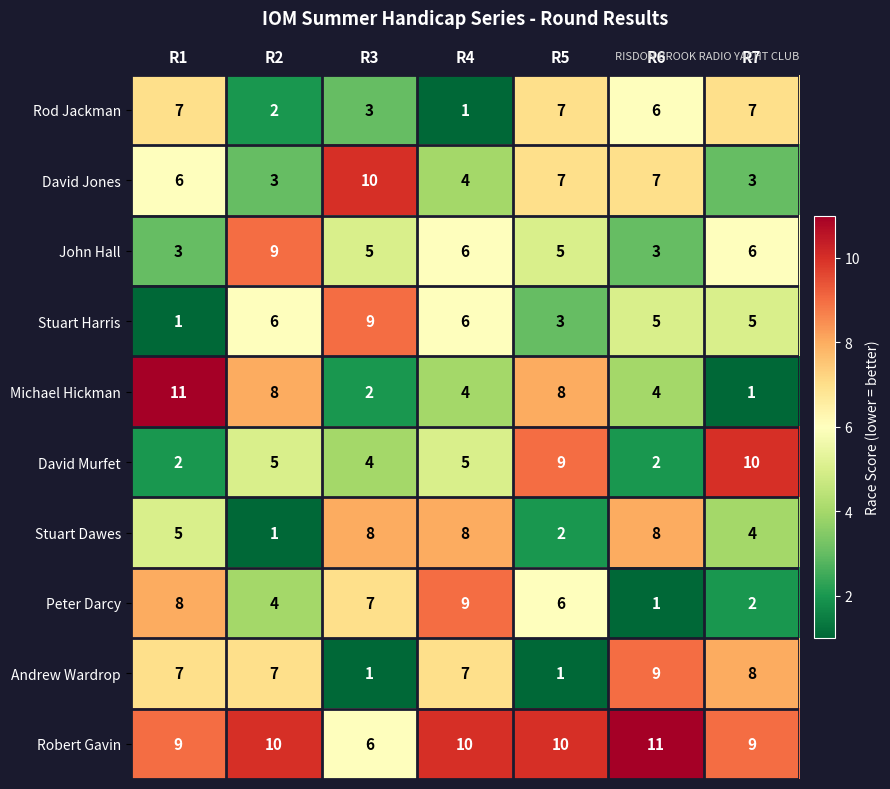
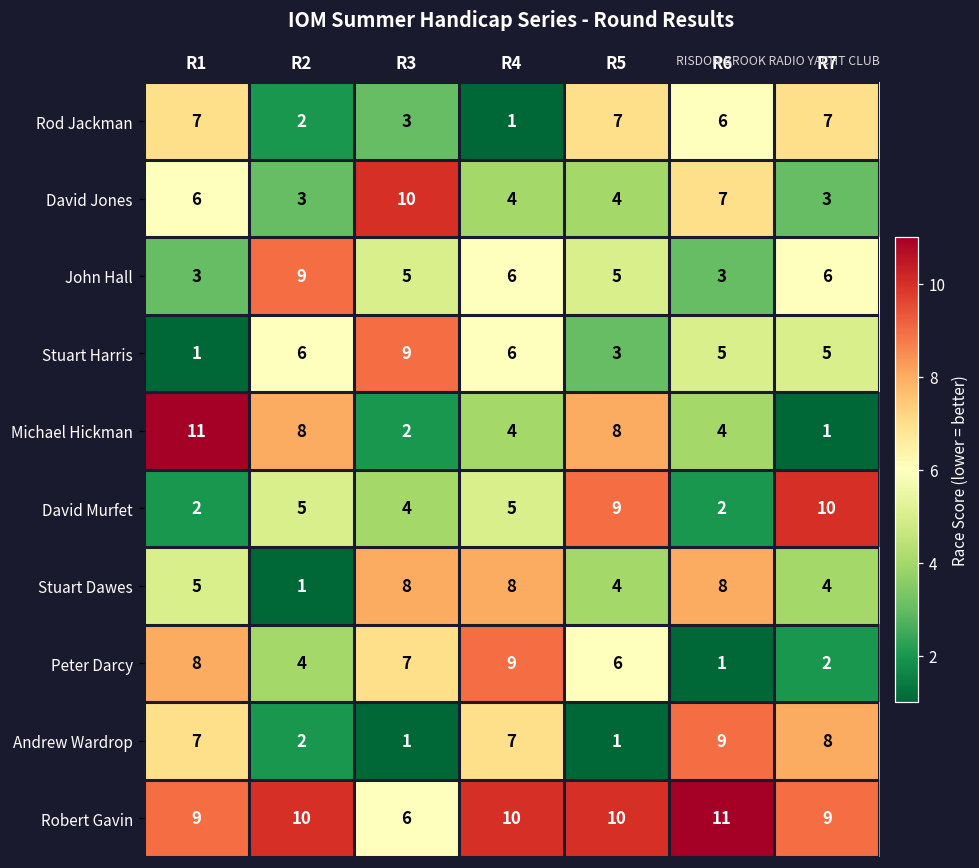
  {
    "Rod Jackman": {
      "R1": 7,
      "R2": 2,
      "R3": 3,
      "R4": 1,
      "R5": 7,
      "R6": 6,
      "R7": 7
    },
    "David Jones": {
      "R1": 6,
      "R2": 3,
      "R3": 10,
      "R4": 4,
-     "R5": 7,
+     "R5": 4,
      "R6": 7,
      "R7": 3
    },
    "John Hall": {
      "R1": 3,
      "R2": 9,
      "R3": 5,
      "R4": 6,
      "R5": 5,
      "R6": 3,
      "R7": 6
    },
    "Stuart Harris": {
      "R1": 1,
      "R2": 6,
      "R3": 9,
      "R4": 6,
      "R5": 3,
      "R6": 5,
      "R7": 5
    },
    "Michael Hickman": {
      "R1": 11,
      "R2": 8,
      "R3": 2,
      "R4": 4,
      "R5": 8,
      "R6": 4,
      "R7": 1
    },
    "David Murfet": {
      "R1": 2,
      "R2": 5,
      "R3": 4,
      "R4": 5,
      "R5": 9,
      "R6": 2,
      "R7": 10
    },
    "Stuart Dawes": {
      "R1": 5,
      "R2": 1,
      "R3": 8,
      "R4": 8,
-     "R5": 2,
+     "R5": 4,
      "R6": 8,
      "R7": 4
    },
    "Peter Darcy": {
      "R1": 8,
      "R2": 4,
      "R3": 7,
      "R4": 9,
      "R5": 6,
      "R6": 1,
      "R7": 2
    },
    "Andrew Wardrop": {
      "R1": 7,
-     "R2": 7,
+     "R2": 2,
      "R3": 1,
      "R4": 7,
      "R5": 1,
      "R6": 9,
      "R7": 8
    },
    "Robert Gavin": {
      "R1": 9,
      "R2": 10,
      "R3": 6,
      "R4": 10,
      "R5": 10,
      "R6": 11,
      "R7": 9
    }
  }
